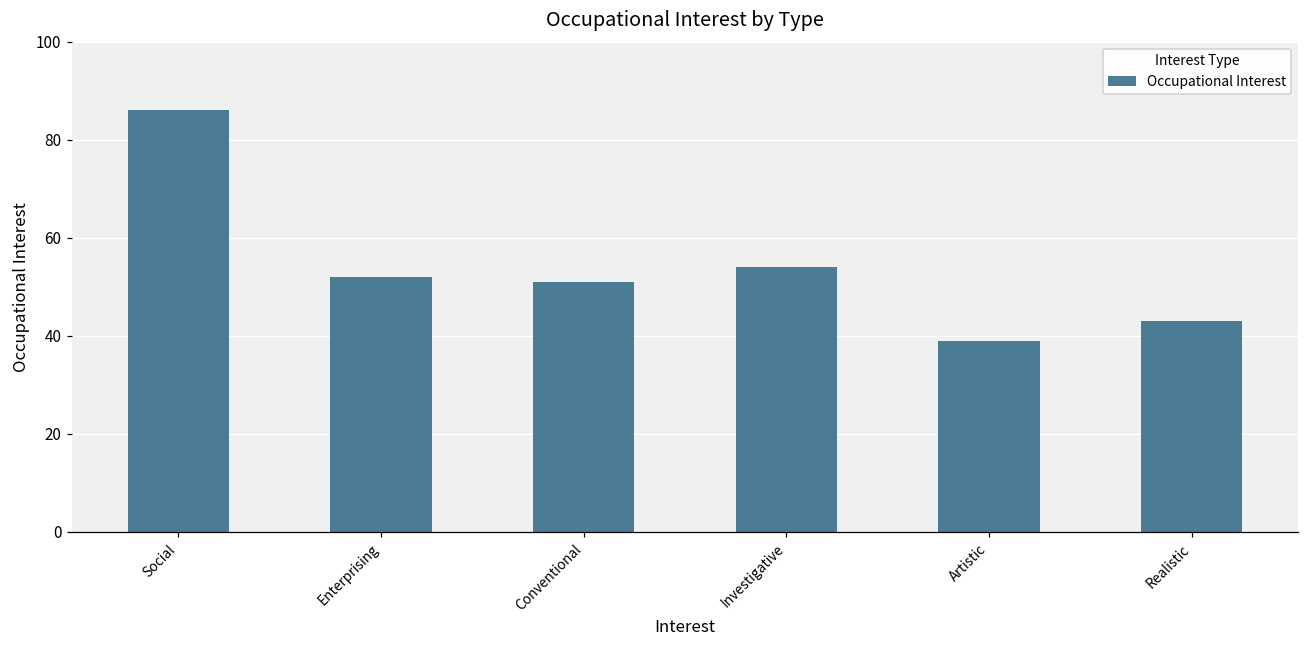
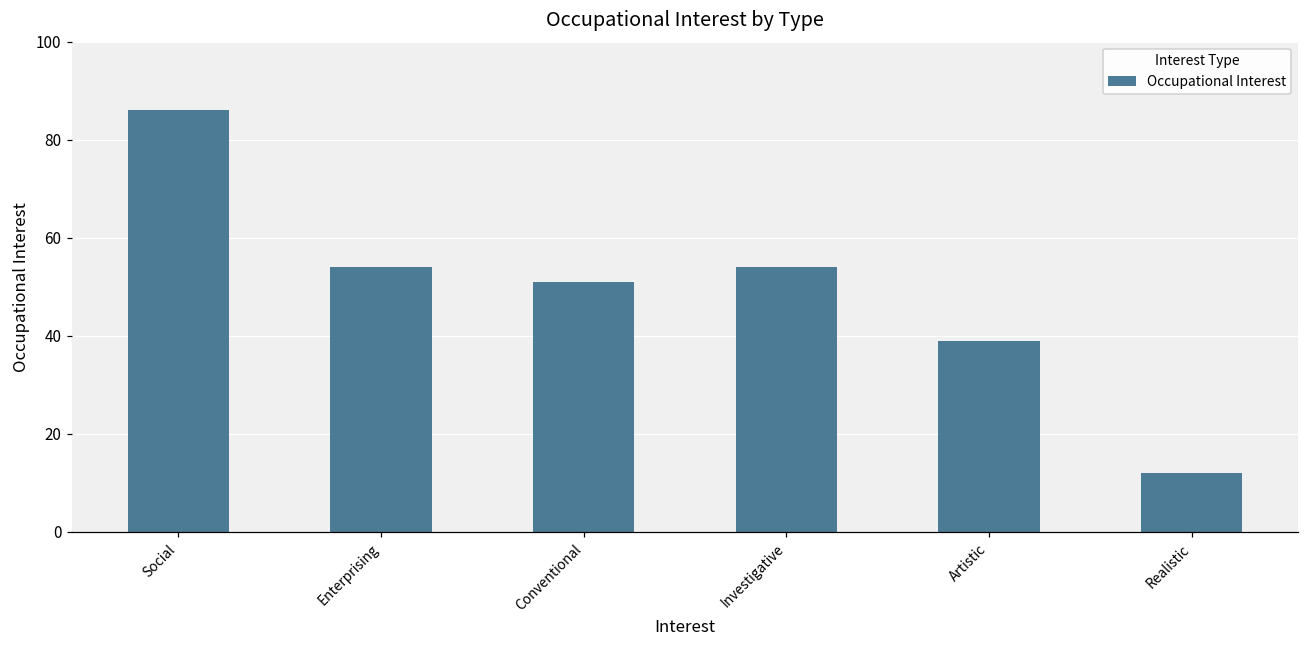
  {
    "Social": 86,
-   "Enterprising": 52,
+   "Enterprising": 54,
    "Conventional": 51,
    "Investigative": 54,
    "Artistic": 39,
-   "Realistic": 43
+   "Realistic": 12
  }
